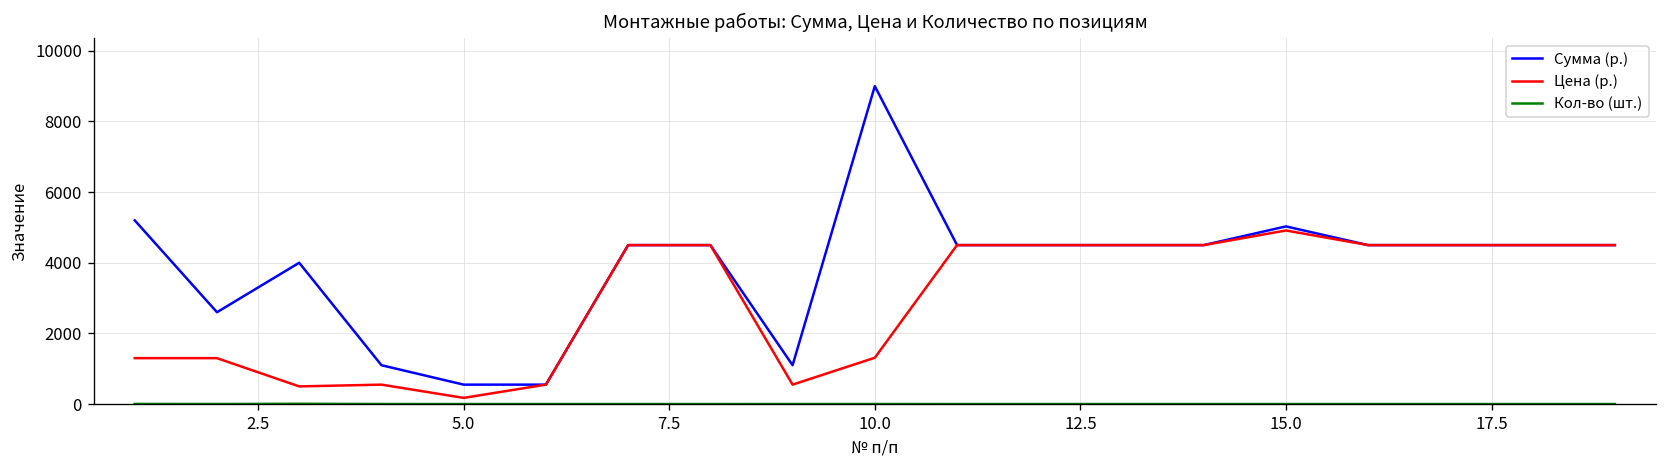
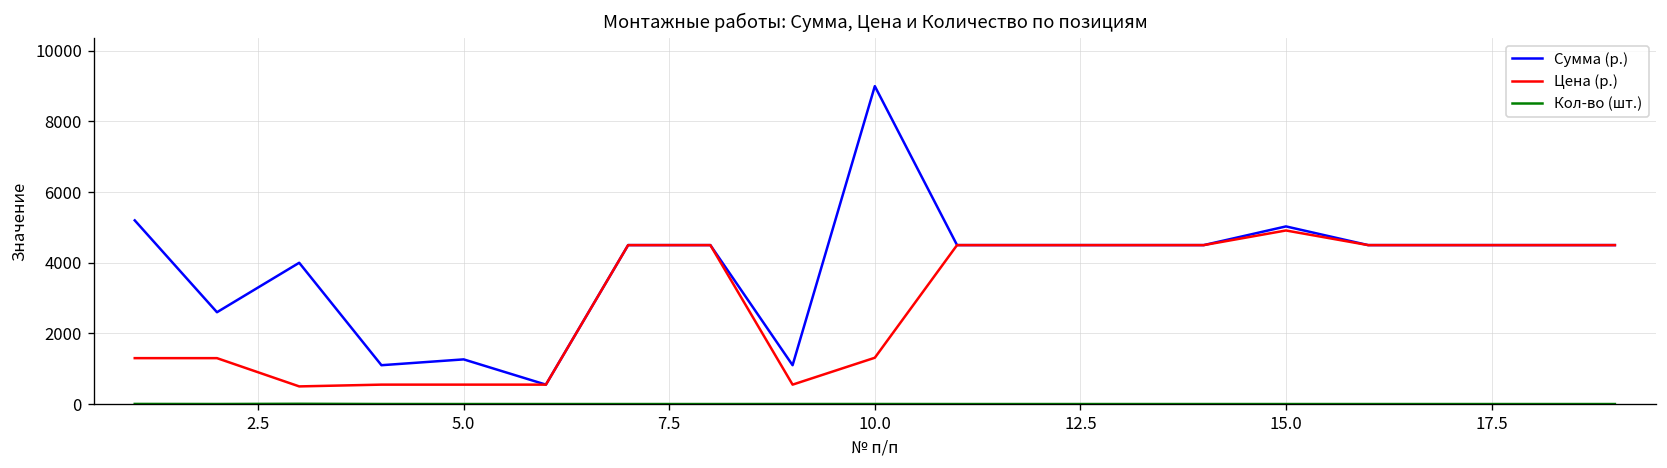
  {
    "Сумма (р.)": {
-     "5.0": 600,
+     "5.0": 1300,
      "10.0": 9000,
      "15.0": 5000
    },
    "Цена (р.)": {
-     "5.0": 200,
+     "5.0": 600,
      "10.0": 1300,
      "15.0": 4900
    },
    "Кол-во (шт.)": {
      "5.0": 0,
      "10.0": 0,
      "15.0": 0
    }
  }
